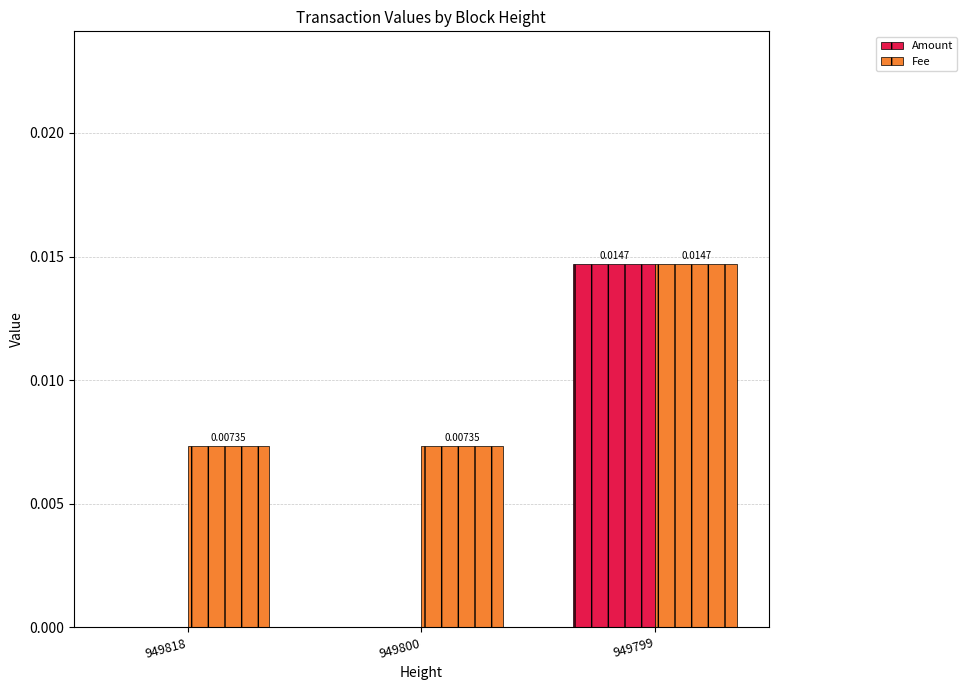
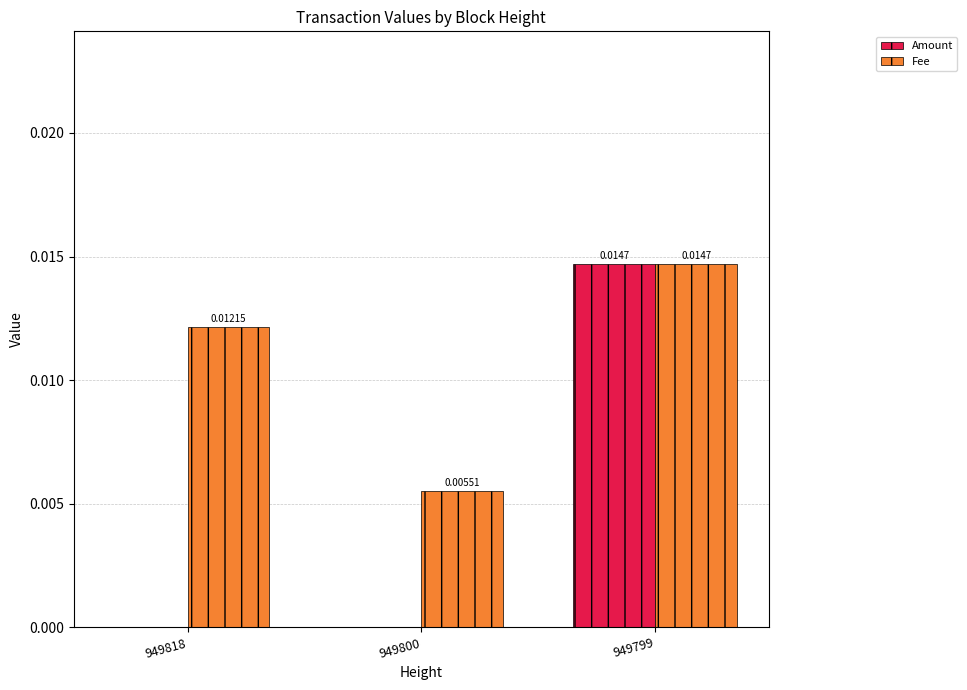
  {
    "Amount": {
      "949799": 0.0147
    },
    "Fee": {
-     "949818": 0.00735,
-     "949800": 0.00735,
+     "949818": 0.01215,
+     "949800": 0.00551,
      "949799": 0.0147
    }
  }
